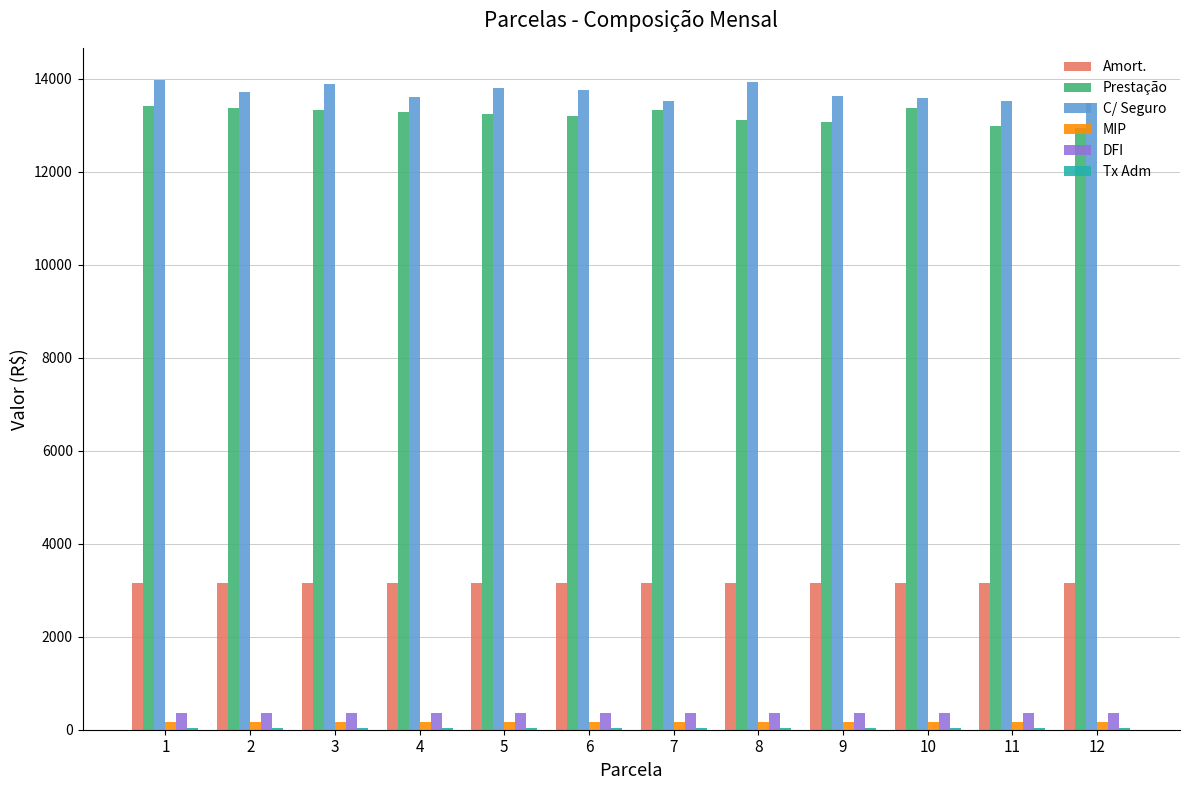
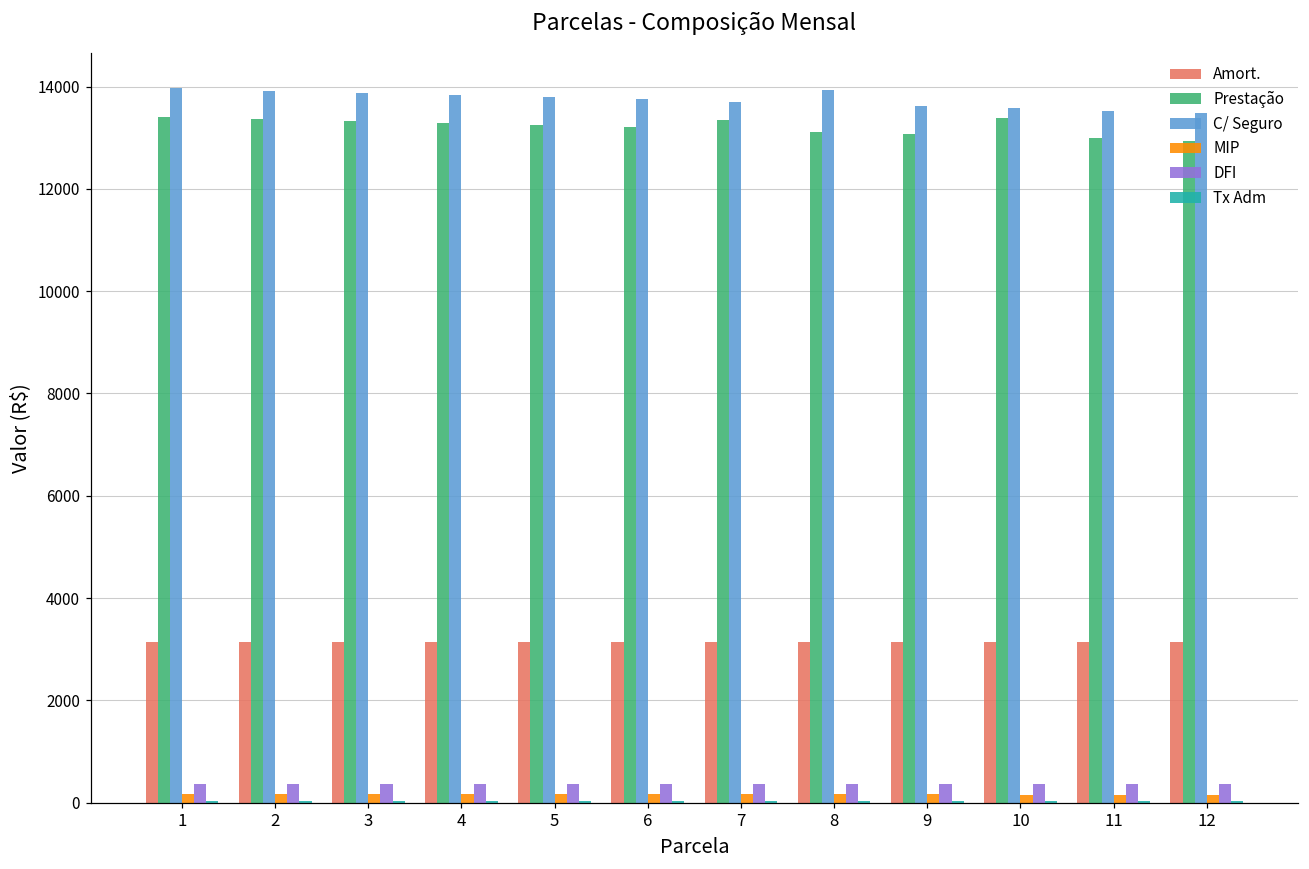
  {
    "Amort.": {
      "1": 3200,
      "2": 3200,
      "3": 3200,
      "4": 3200,
      "5": 3200,
      "6": 3200,
      "7": 3200,
      "8": 3200,
      "9": 3200,
      "10": 3200,
      "11": 3200,
      "12": 3200
    },
    "Prestação": {
      "1": 13400,
      "2": 13400,
      "3": 13300,
      "4": 13300,
      "5": 13200,
      "6": 13200,
      "7": 13300,
      "8": 13100,
      "9": 13100,
      "10": 13400,
      "11": 13000,
      "12": 12900
    },
    "C/ Seguro": {
      "1": 14000,
-     "2": 13700,
+     "2": 13900,
      "3": 13900,
-     "4": 13600,
+     "4": 13800,
      "5": 13800,
      "6": 13700,
-     "7": 13500,
+     "7": 13700,
      "8": 13900,
      "9": 13600,
      "10": 13600,
      "11": 13500,
      "12": 13500
    },
    "MIP": {
      "1": 200,
      "2": 200,
      "3": 200,
      "4": 200,
      "5": 200,
      "6": 200,
      "7": 200,
      "8": 200,
      "9": 200,
      "10": 200,
      "11": 200,
      "12": 200
    },
    "DFI": {
      "1": 400,
      "2": 400,
      "3": 400,
      "4": 400,
      "5": 400,
      "6": 400,
      "7": 400,
      "8": 400,
      "9": 400,
      "10": 400,
      "11": 400,
      "12": 400
    }
  }
